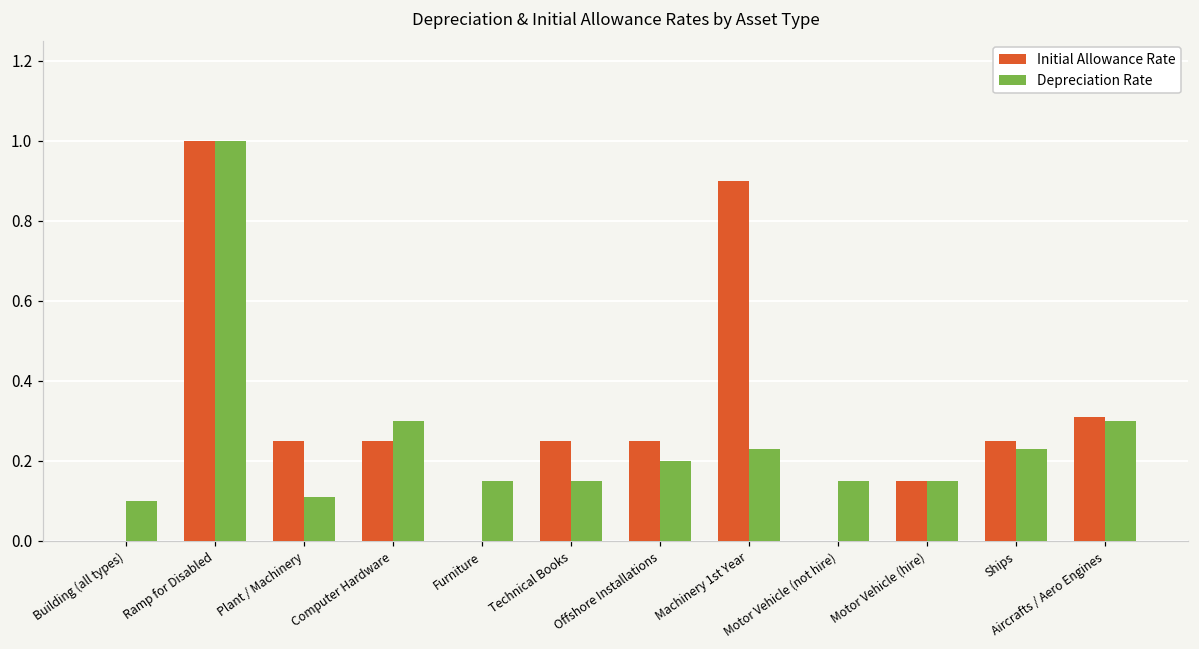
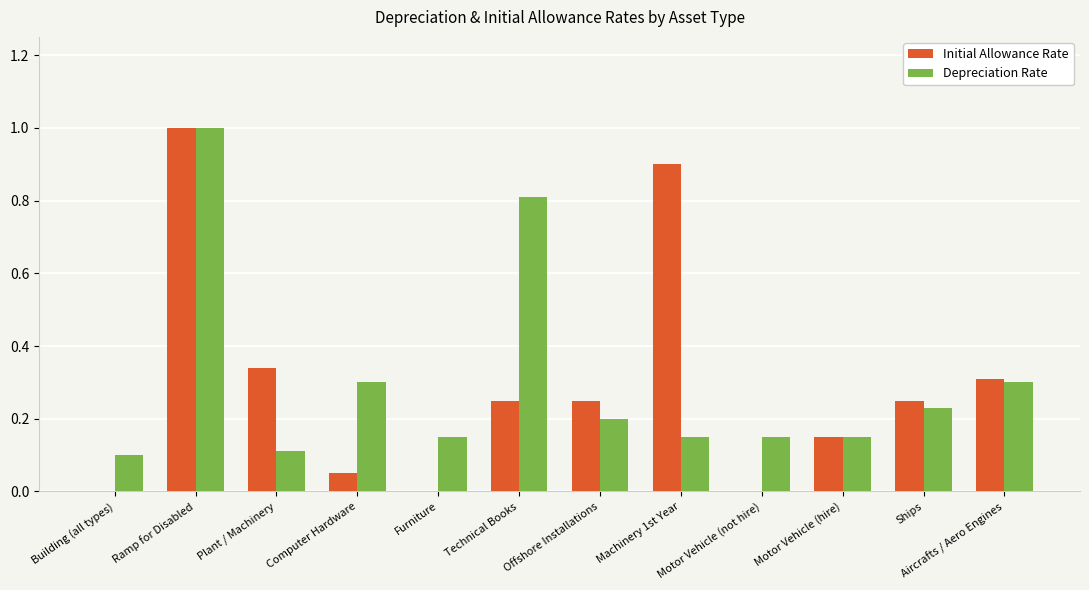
  {
    "Initial Allowance Rate": {
      "Building (all types)": 0.00,
      "Ramp for Disabled": 1.00,
-     "Plant / Machinery": 0.25,
-     "Computer Hardware": 0.25,
+     "Plant / Machinery": 0.34,
+     "Computer Hardware": 0.05,
      "Furniture": 0.00,
      "Technical Books": 0.25,
      "Offshore Installations": 0.25,
      "Machinery 1st Year": 0.90,
      "Motor Vehicle (not hire)": 0.00,
      "Motor Vehicle (hire)": 0.15,
      "Ships": 0.25,
      "Aircrafts / Aero Engines": 0.31
    },
    "Depreciation Rate": {
      "Building (all types)": 0.10,
      "Ramp for Disabled": 1.00,
      "Plant / Machinery": 0.11,
      "Computer Hardware": 0.30,
      "Furniture": 0.15,
-     "Technical Books": 0.15,
+     "Technical Books": 0.81,
      "Offshore Installations": 0.20,
-     "Machinery 1st Year": 0.23,
+     "Machinery 1st Year": 0.15,
      "Motor Vehicle (not hire)": 0.15,
      "Motor Vehicle (hire)": 0.15,
      "Ships": 0.23,
      "Aircrafts / Aero Engines": 0.30
    }
  }
